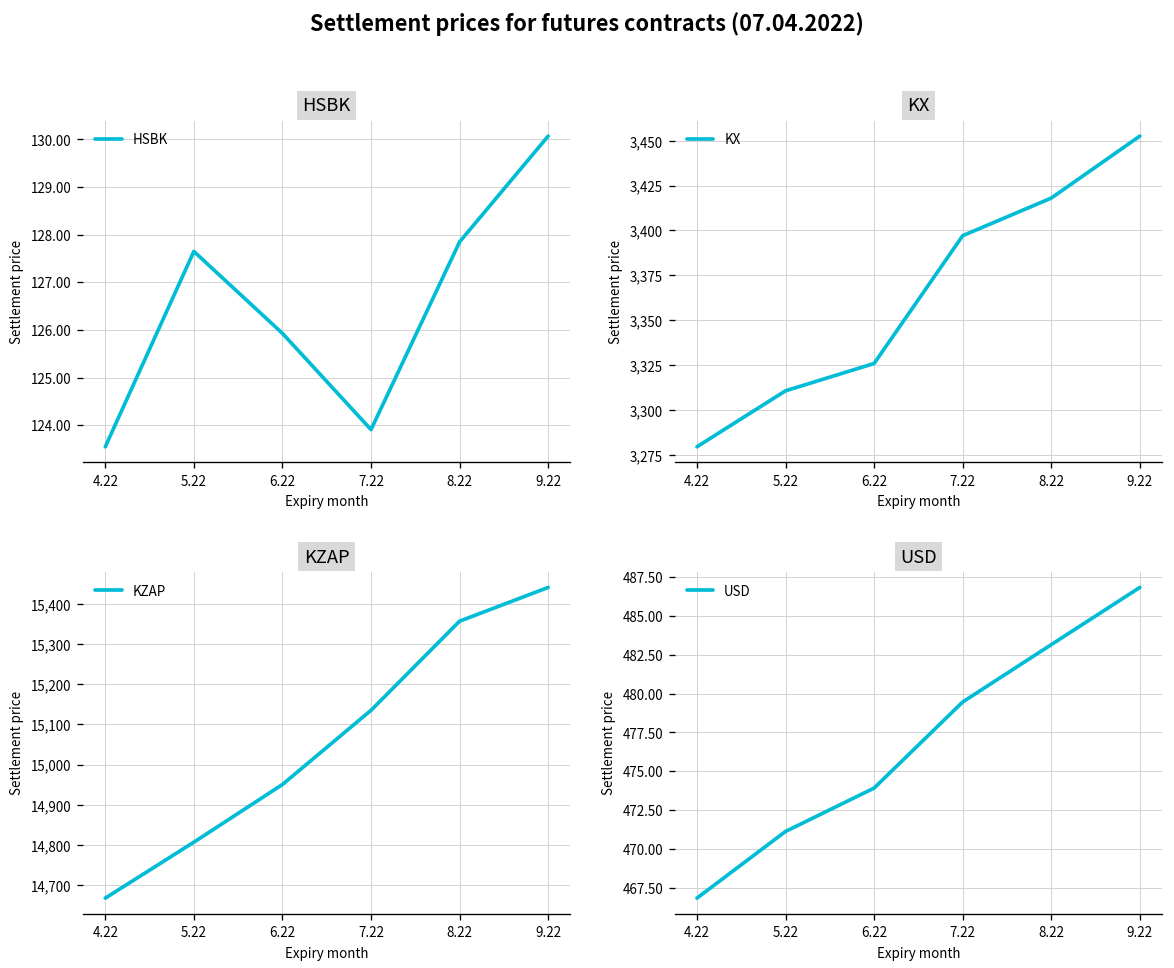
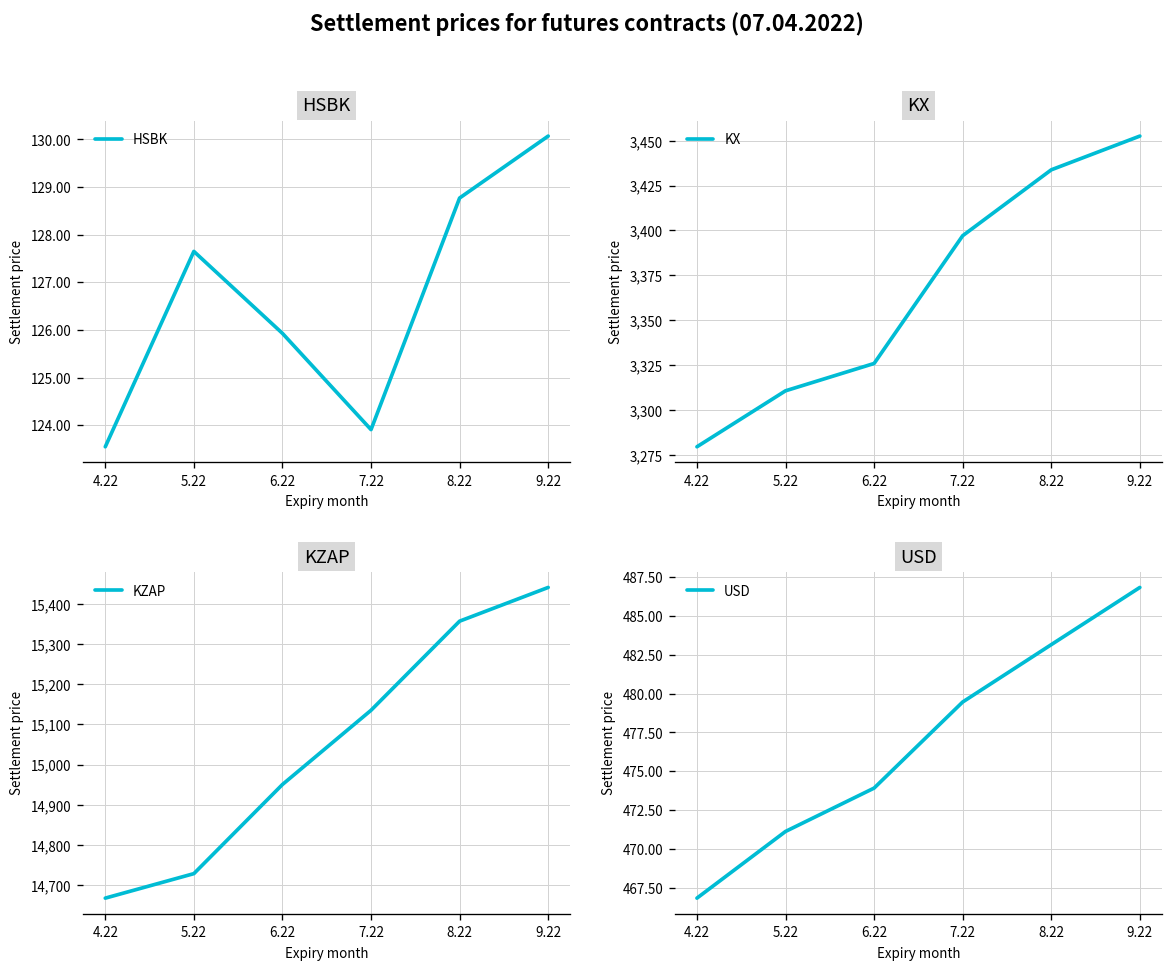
  {
    "HSBK": {
      "4.22": "123.6",
      "5.22": "127.7",
      "6.22": "125.9",
      "7.22": "123.9",
-     "8.22": "127.9",
+     "8.22": "128.8",
      "9.22": "130.1"
    },
    "KX": {
      "4.22": "3,279",
      "5.22": "3,311",
      "6.22": "3,326",
      "7.22": "3,397",
-     "8.22": "3,418",
+     "8.22": "3,434",
      "9.22": "3,453"
    },
    "KZAP": {
      "4.22": "14,670",
-     "5.22": "14,810",
+     "5.22": "14,730",
      "6.22": "14,950",
      "7.22": "15,140",
      "8.22": "15,360",
      "9.22": "15,440"
    },
    "USD": {
      "4.22": "466.8",
      "5.22": "471.1",
      "6.22": "473.9",
      "7.22": "479.5",
      "8.22": "483.2",
      "9.22": "486.8"
    }
  }
